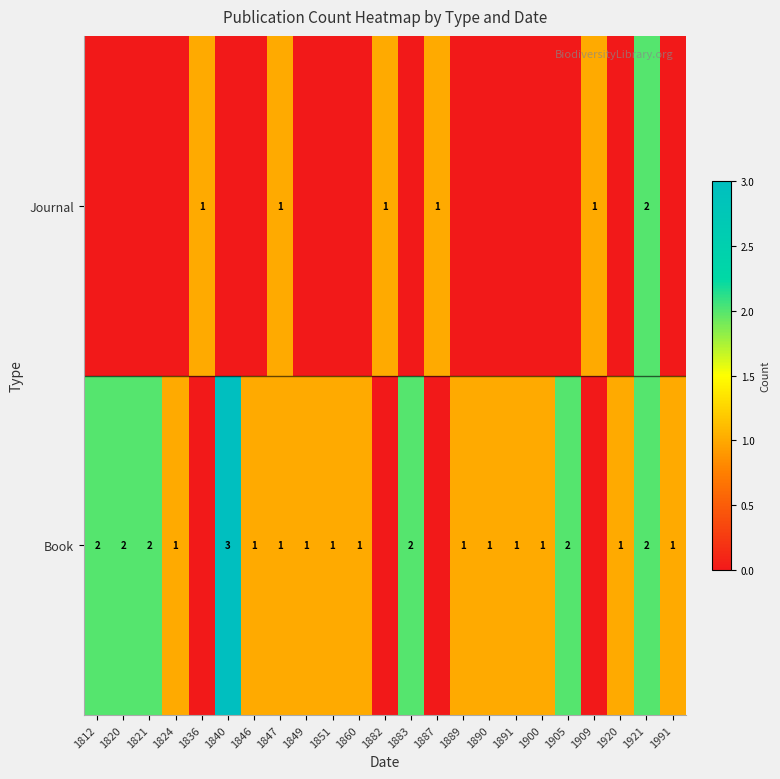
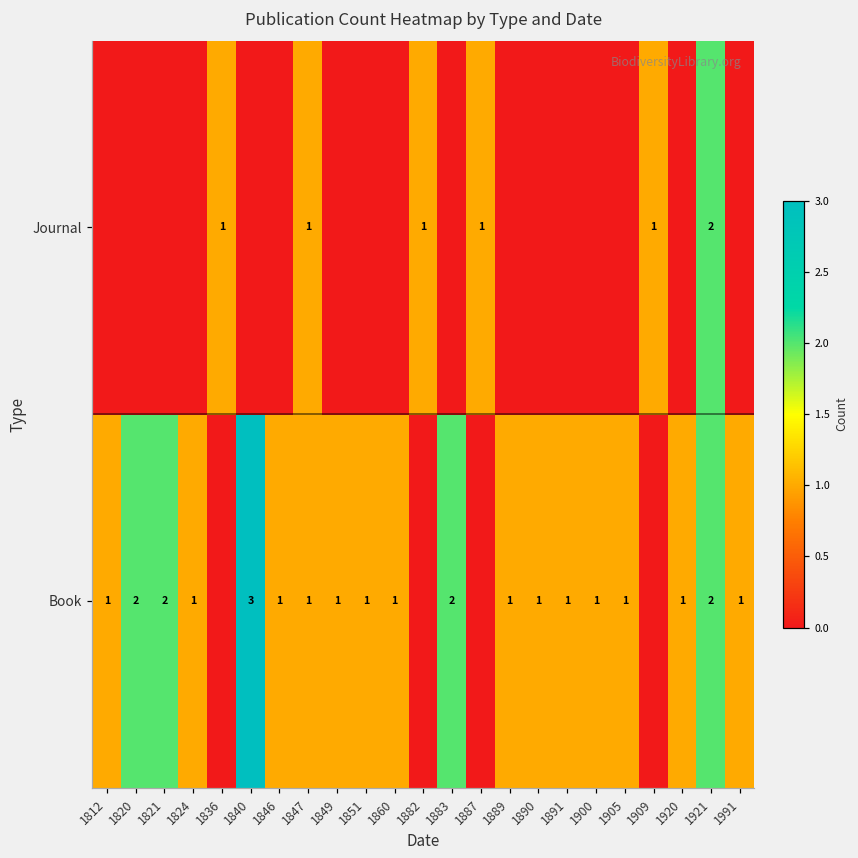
  {
    "Journal": {
      "1836": 1,
      "1847": 1,
      "1882": 1,
      "1887": 1,
      "1909": 1,
      "1921": 2
    },
    "Book": {
-     "1812": 2,
+     "1812": 1,
      "1820": 2,
      "1821": 2,
      "1824": 1,
      "1840": 3,
      "1846": 1,
      "1847": 1,
      "1849": 1,
      "1851": 1,
      "1860": 1,
      "1883": 2,
      "1889": 1,
      "1890": 1,
      "1891": 1,
      "1900": 1,
-     "1905": 2,
+     "1905": 1,
      "1920": 1,
      "1921": 2,
      "1991": 1
    }
  }
